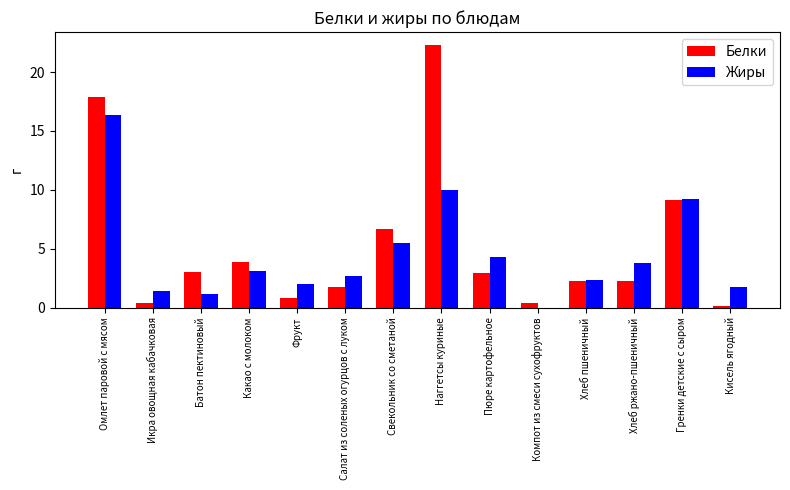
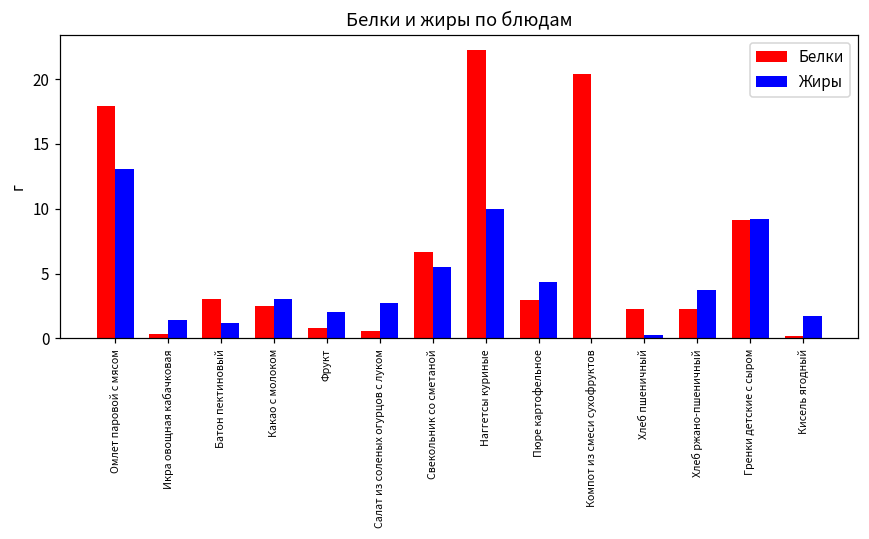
  {
    "Белки": {
      "Омлет паровой с мясом": 17.9,
      "Икра овощная кабачковая": 0.4,
      "Батон пектиновый": 3.0,
-     "Какао с молоком": 3.9,
+     "Какао с молоком": 2.5,
      "Фрукт": 0.8,
-     "Салат из соленых огурцов с луком": 1.7,
+     "Салат из соленых огурцов с луком": 0.6,
      "Свекольник со сметаной": 6.7,
      "Наггетсы куриные": 22.3,
      "Пюре картофельное": 2.9,
-     "Компот из смеси сухофруктов": 0.4,
+     "Компот из смеси сухофруктов": 20.4,
      "Хлеб пшеничный": 2.3,
      "Хлеб ржано-пшеничный": 2.2,
      "Гренки детские с сыром": 9.1
    },
    "Жиры": {
-     "Омлет паровой с мясом": 16.4,
+     "Омлет паровой с мясом": 13.1,
      "Икра овощная кабачковая": 1.4,
      "Батон пектиновый": 1.2,
      "Какао с молоком": 3.1,
      "Фрукт": 2.0,
      "Салат из соленых огурцов с луком": 2.7,
      "Свекольник со сметаной": 5.5,
      "Наггетсы куриные": 10.0,
      "Пюре картофельное": 4.3,
      "Компот из смеси сухофруктов": 0.0,
-     "Хлеб пшеничный": 2.3,
+     "Хлеб пшеничный": 0.2,
      "Хлеб ржано-пшеничный": 3.7,
      "Гренки детские с сыром": 9.2,
      "Кисель ягодный": 1.7
    }
  }
